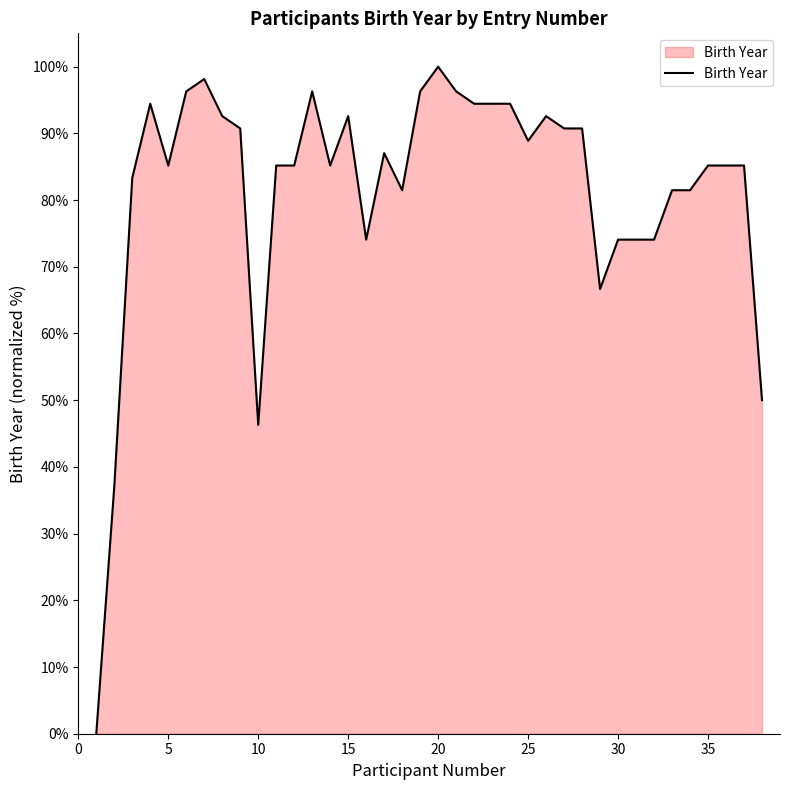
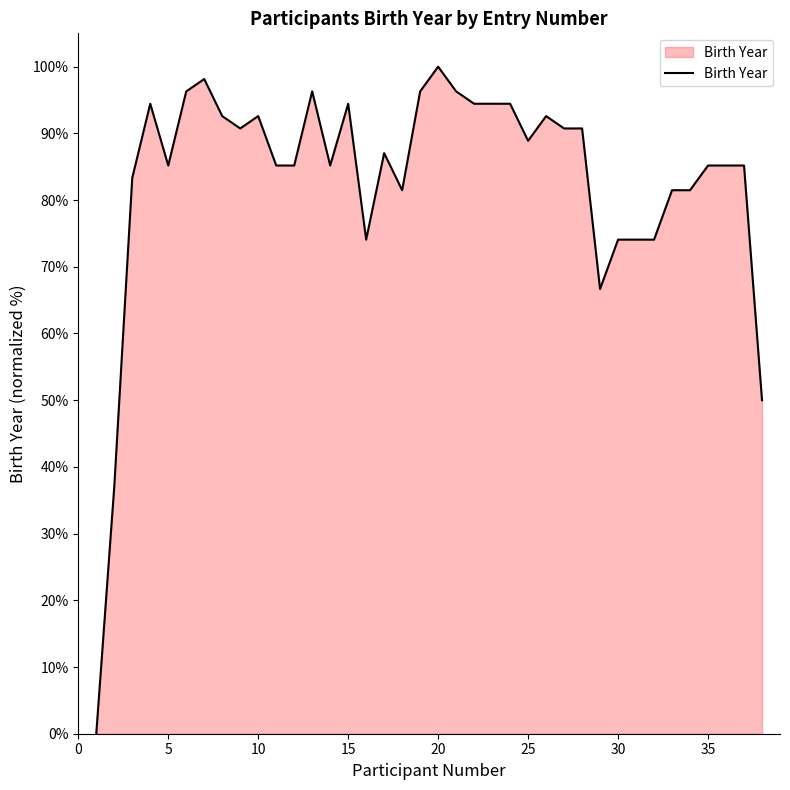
  {
    "5": "85%",
-   "10": "46%",
-   "15": "93%",
+   "10": "93%",
+   "15": "94%",
    "20": "100%",
    "25": "89%",
    "30": "74%",
    "35": "85%"
  }
